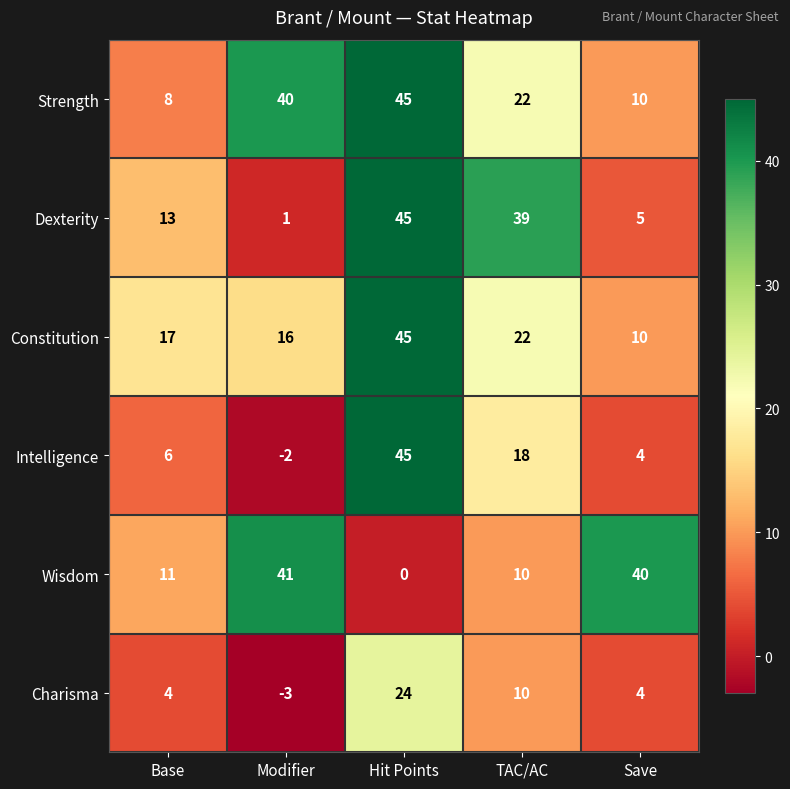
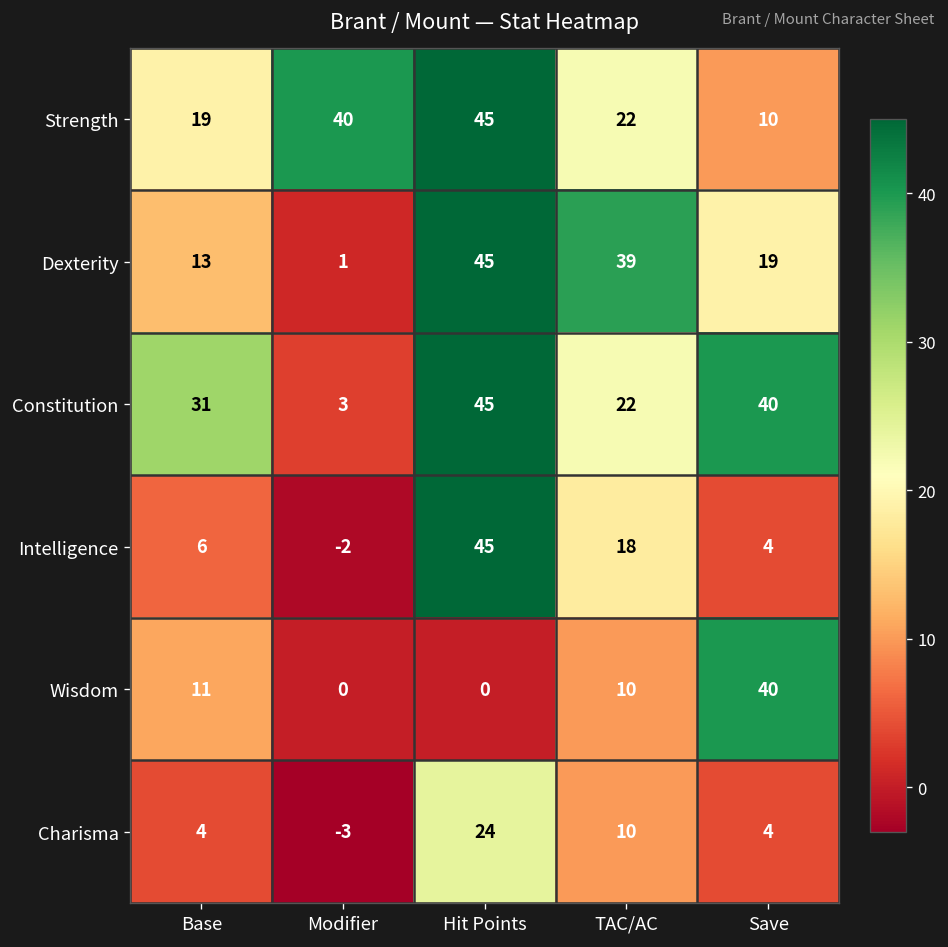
  {
    "Strength": {
-     "Base": 8,
+     "Base": 19,
      "Modifier": 40,
      "Hit Points": 45,
      "TAC/AC": 22,
      "Save": 10
    },
    "Dexterity": {
      "Base": 13,
      "Modifier": 1,
      "Hit Points": 45,
      "TAC/AC": 39,
-     "Save": 5
+     "Save": 19
    },
    "Constitution": {
-     "Base": 17,
-     "Modifier": 16,
+     "Base": 31,
+     "Modifier": 3,
      "Hit Points": 45,
      "TAC/AC": 22,
-     "Save": 10
+     "Save": 40
    },
    "Intelligence": {
      "Base": 6,
      "Modifier": -2,
      "Hit Points": 45,
      "TAC/AC": 18,
      "Save": 4
    },
    "Wisdom": {
      "Base": 11,
-     "Modifier": 41,
+     "Modifier": 0,
      "Hit Points": 0,
      "TAC/AC": 10,
      "Save": 40
    },
    "Charisma": {
      "Base": 4,
      "Modifier": -3,
      "Hit Points": 24,
      "TAC/AC": 10,
      "Save": 4
    }
  }
